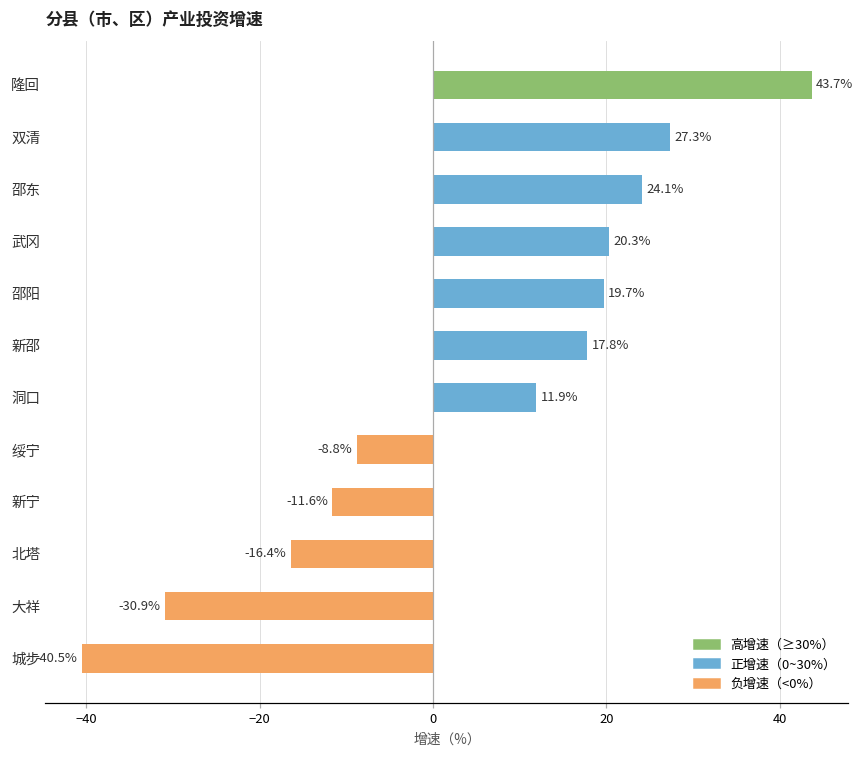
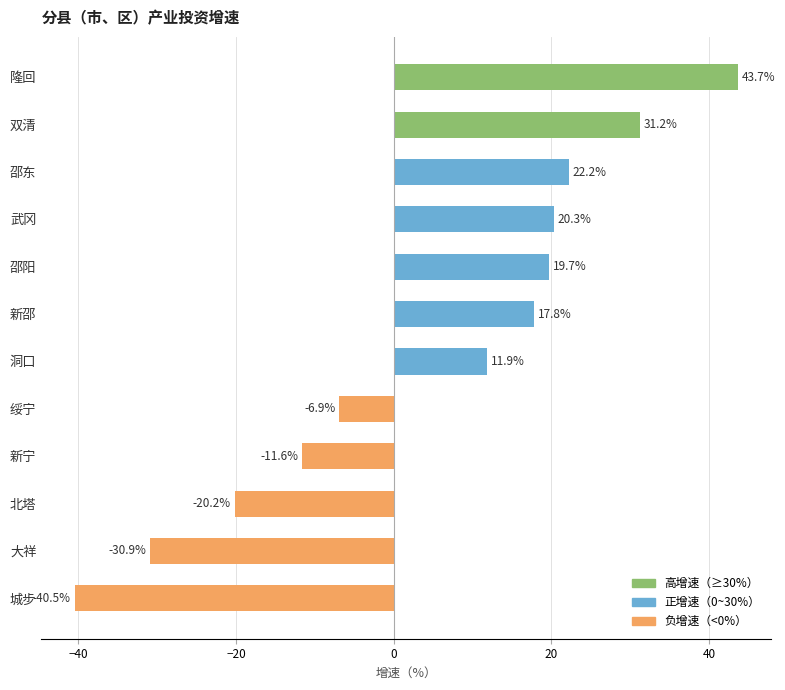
  {
    "隆回": "43.7%",
-   "双清": "27.3%",
-   "邵东": "24.1%",
+   "双清": "31.2%",
+   "邵东": "22.2%",
    "武冈": "20.3%",
    "邵阳": "19.7%",
    "新邵": "17.8%",
    "洞口": "11.9%",
-   "绥宁": "-8.8%",
+   "绥宁": "-6.9%",
    "新宁": "-11.6%",
-   "北塔": "-16.4%",
+   "北塔": "-20.2%",
    "大祥": "-30.9%",
    "城步": "-40.5%"
  }
